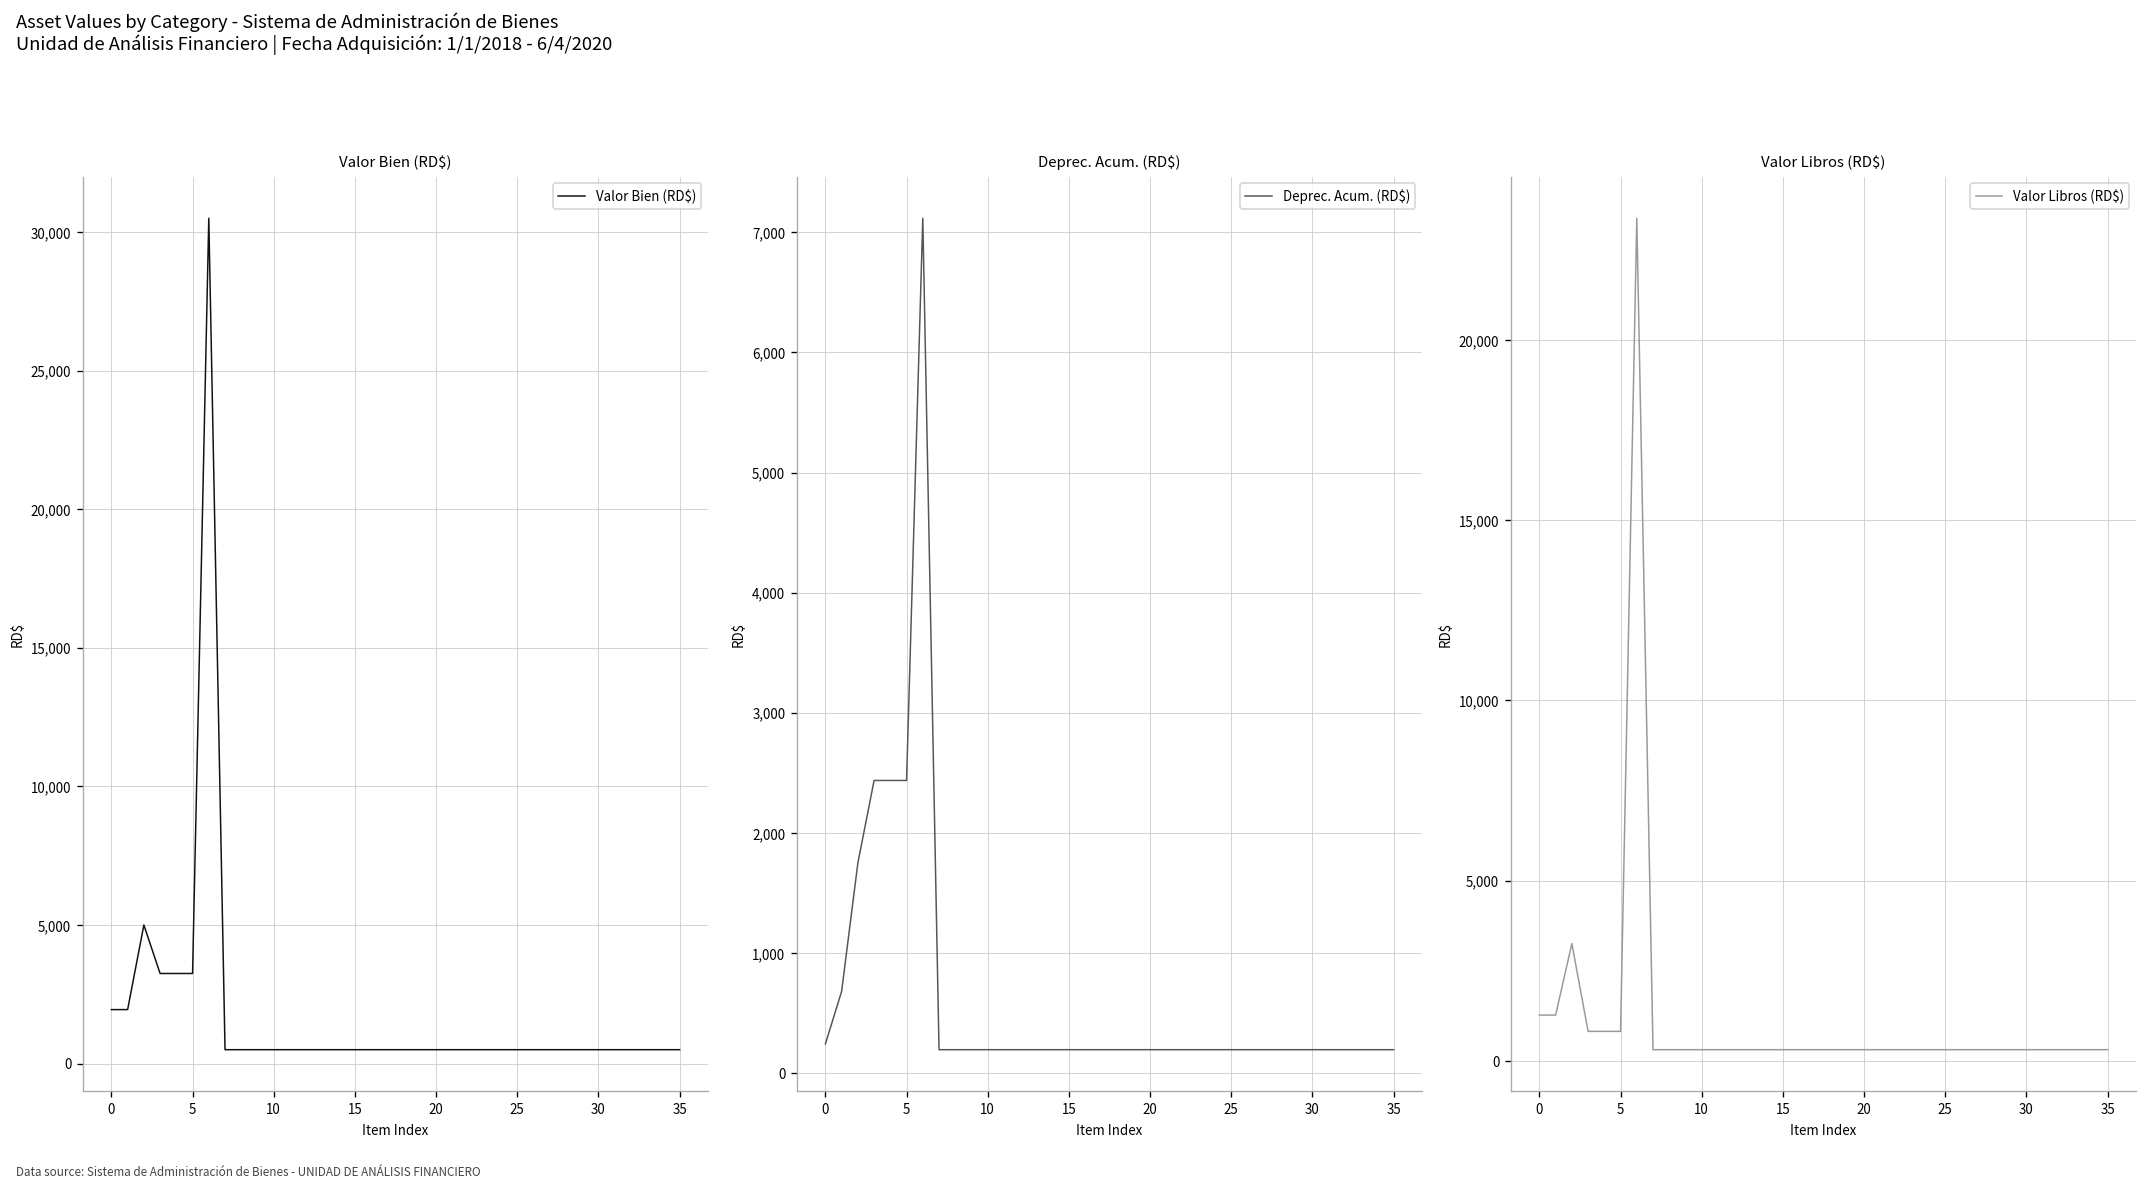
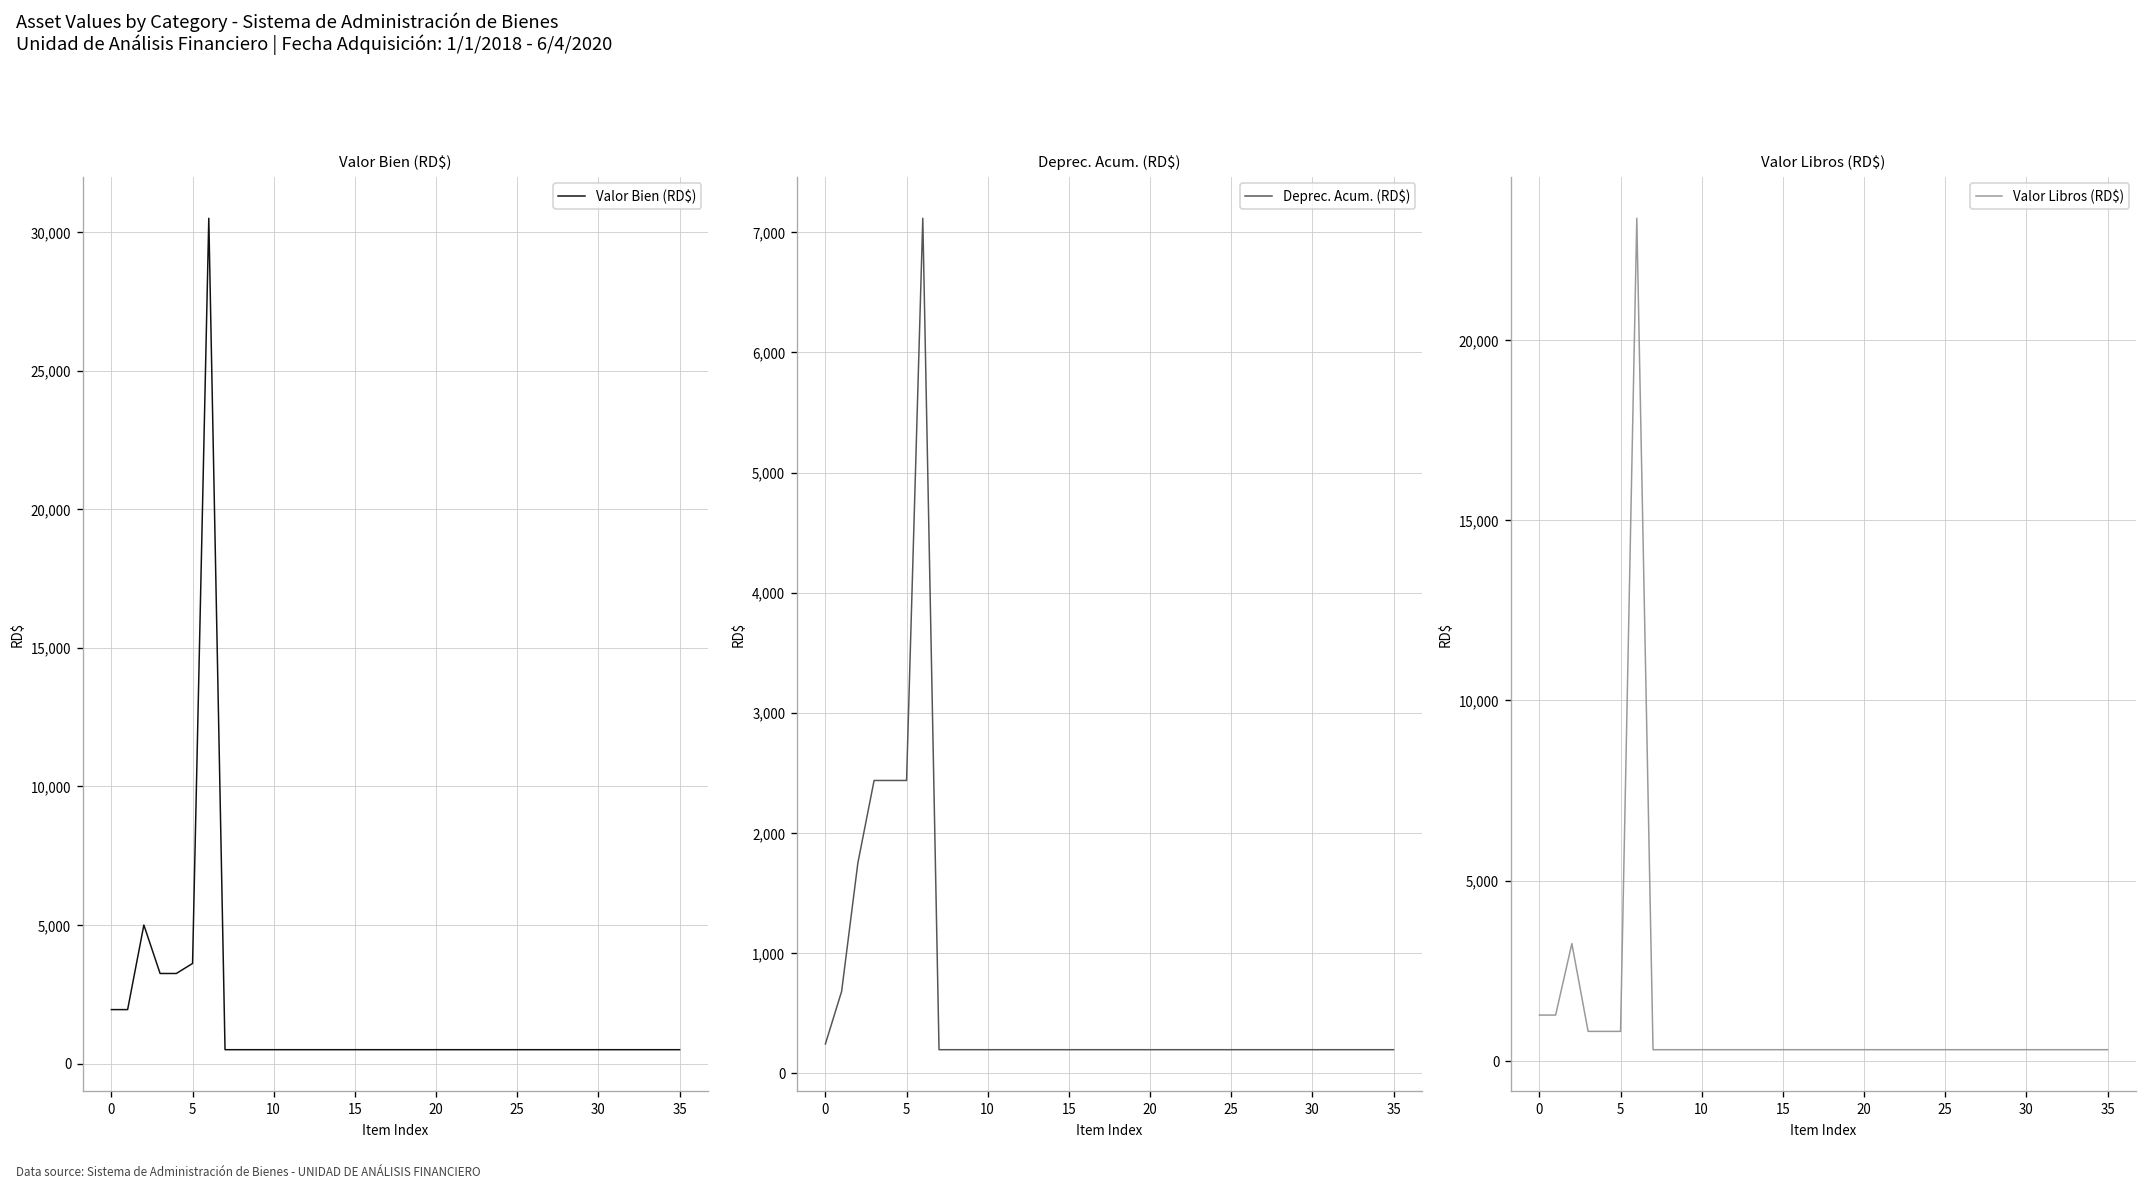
  {
    "Valor Bien (RD$)": {
      "0": "1,900",
-     "5": "3,300",
+     "5": "3,600",
      "10": "500",
      "15": "500",
      "20": "500",
      "25": "500",
      "30": "500",
      "35": "500"
    },
    "Deprec. Acum. (RD$)": {
      "0": "240",
      "5": "2,440",
      "10": "200",
      "15": "200",
      "20": "200",
      "25": "200",
      "30": "200",
      "35": "200"
    },
    "Valor Libros (RD$)": {
      "0": "1,300",
      "5": "800",
      "10": "300",
      "15": "300",
      "20": "300",
      "25": "300",
      "30": "300",
      "35": "300"
    }
  }
